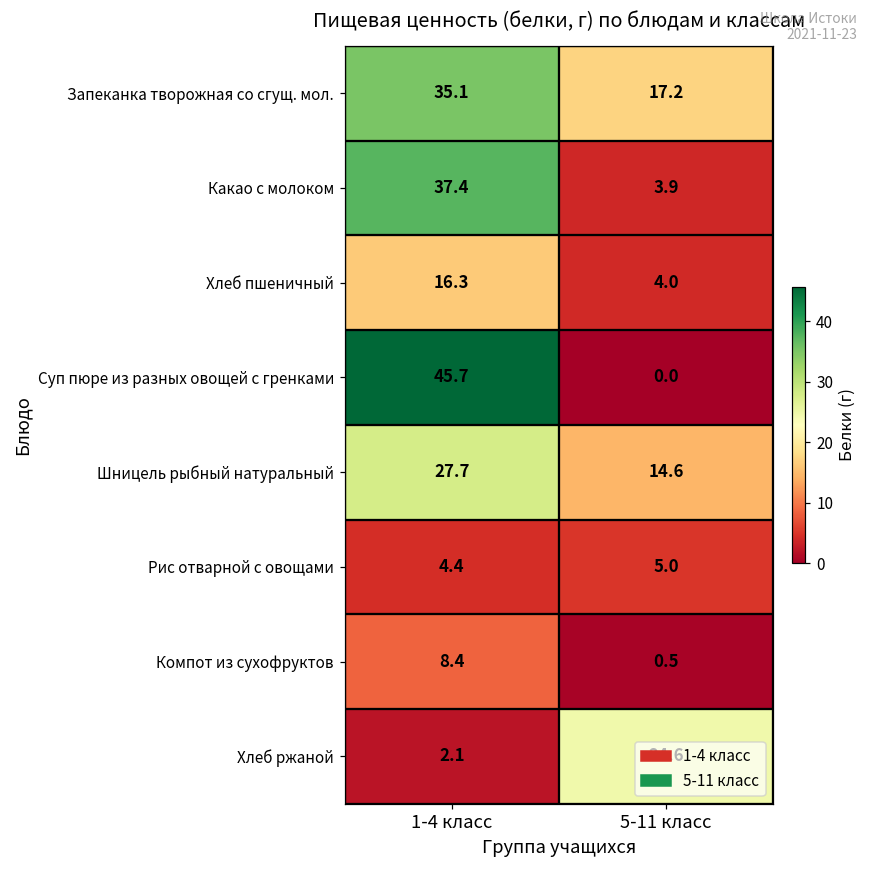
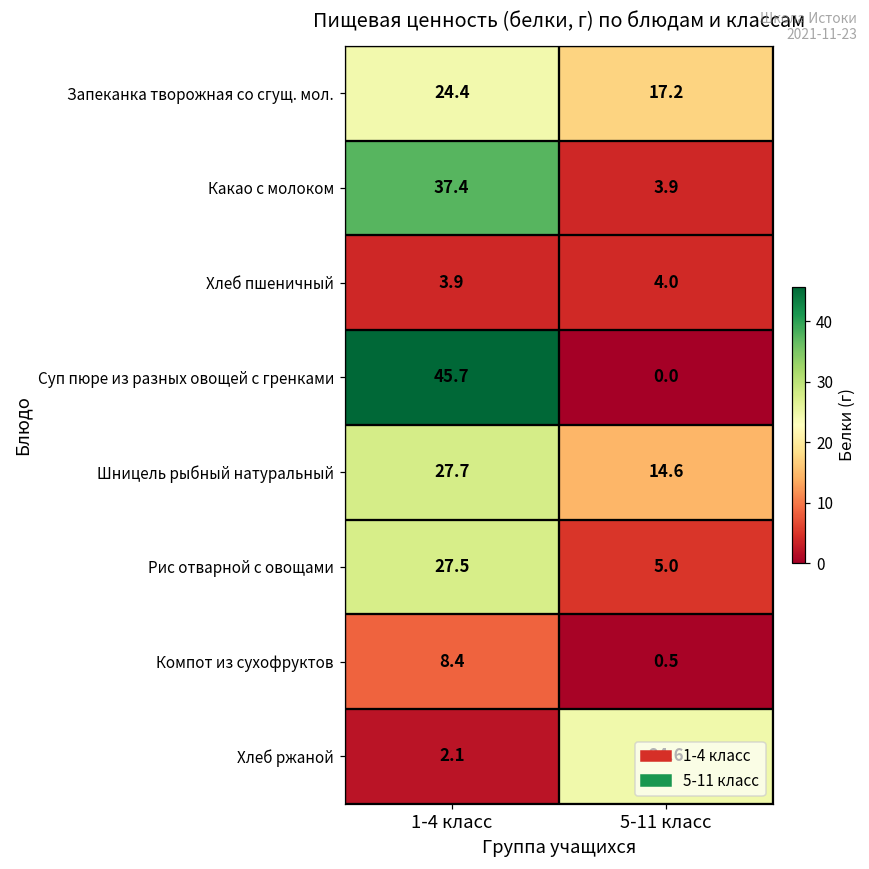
  {
    "Запеканка творожная со сгущ. мол.": {
-     "1-4 класс": 35.1,
+     "1-4 класс": 24.4,
      "5-11 класс": 17.2
    },
    "Какао с молоком": {
      "1-4 класс": 37.4,
      "5-11 класс": 3.9
    },
    "Хлеб пшеничный": {
-     "1-4 класс": 16.3,
+     "1-4 класс": 3.9,
      "5-11 класс": 4.0
    },
    "Суп пюре из разных овощей с гренками": {
      "1-4 класс": 45.7,
      "5-11 класс": 0.0
    },
    "Шницель рыбный натуральный": {
      "1-4 класс": 27.7,
      "5-11 класс": 14.6
    },
    "Рис отварной с овощами": {
-     "1-4 класс": 4.4,
+     "1-4 класс": 27.5,
      "5-11 класс": 5.0
    },
    "Компот из сухофруктов": {
      "1-4 класс": 8.4,
      "5-11 класс": 0.5
    },
    "Хлеб ржаной": {
      "1-4 класс": 2.1
    }
  }
